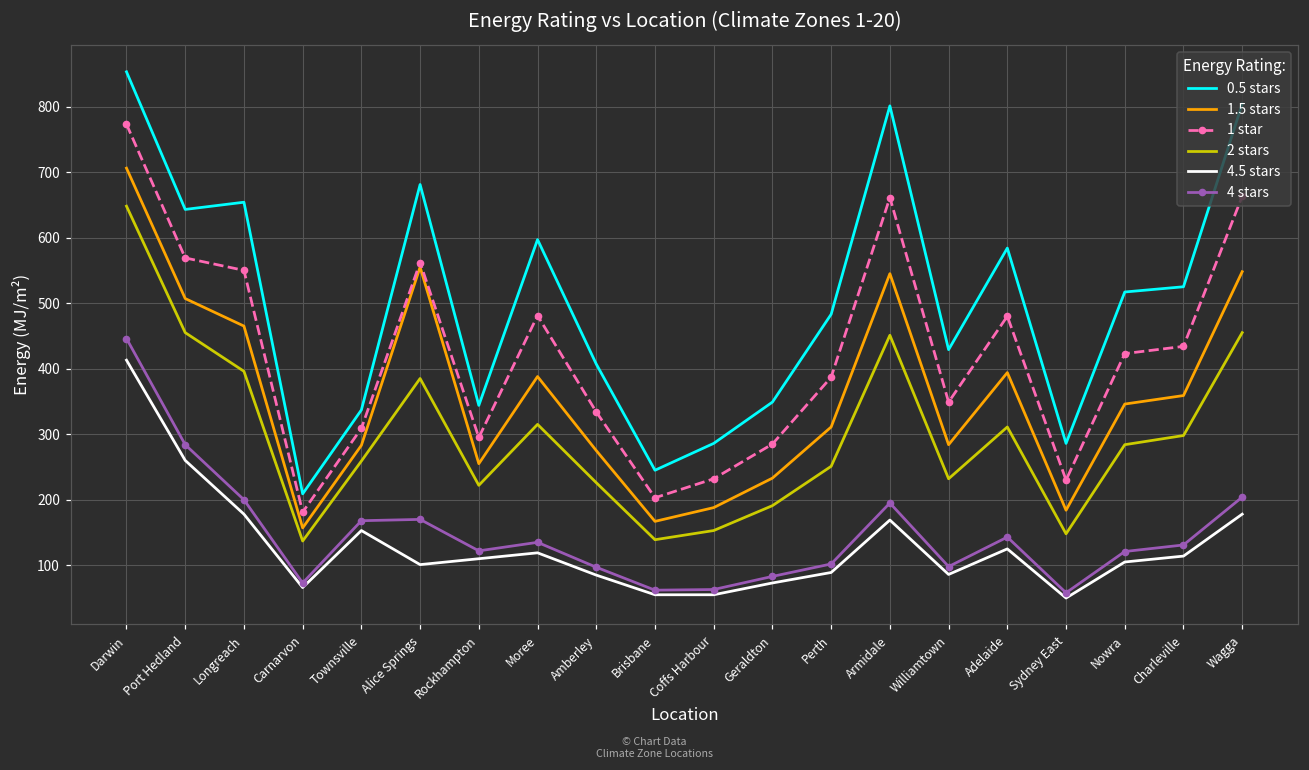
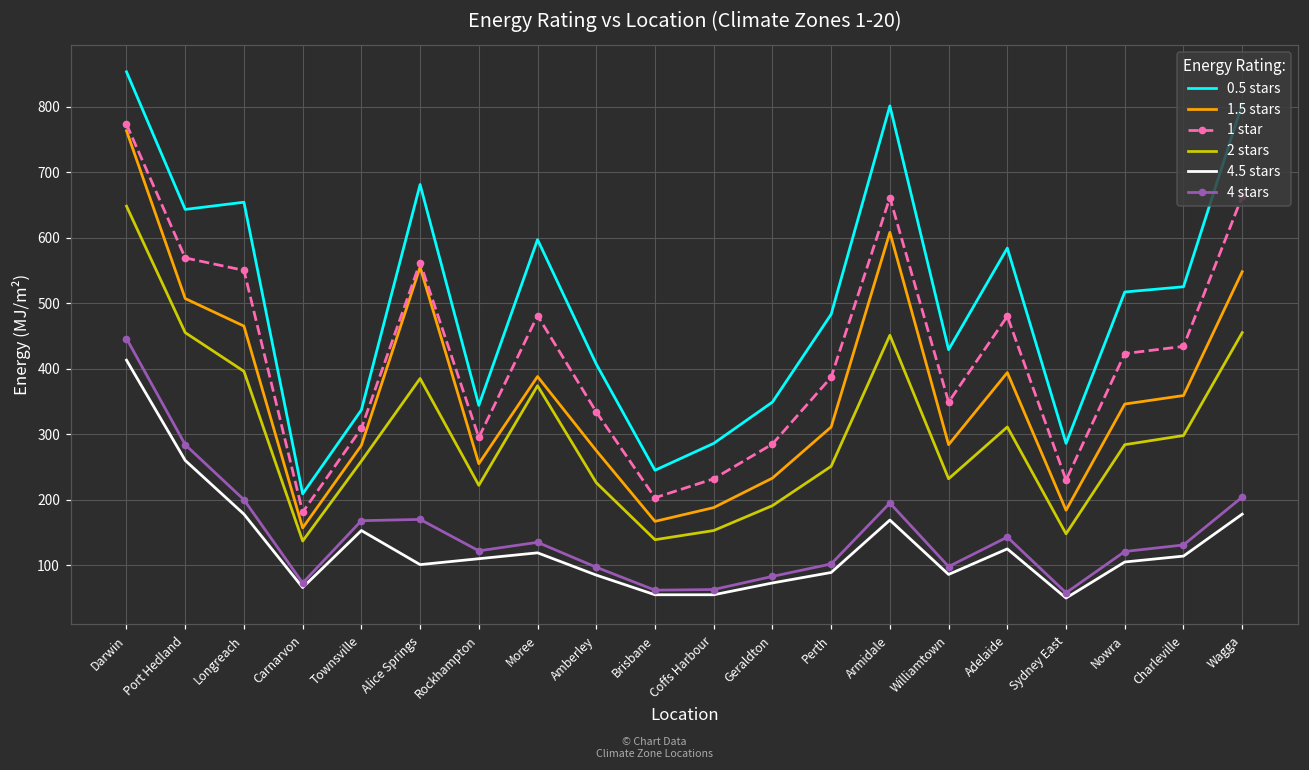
  {
    "0.5 stars": {
      "Darwin": 850,
      "Port Hedland": 640,
      "Longreach": 650,
      "Carnarvon": 210,
      "Townsville": 340,
      "Alice Springs": 680,
      "Rockhampton": 340,
      "Moree": 600,
      "Amberley": 410,
      "Brisbane": 250,
      "Coffs Harbour": 290,
      "Geraldton": 350,
      "Perth": 480,
      "Armidale": 800,
      "Williamtown": 430,
      "Adelaide": 580,
      "Sydney East": 290,
      "Nowra": 520,
      "Charleville": 530
    },
    "1.5 stars": {
-     "Darwin": 710,
+     "Darwin": 760,
      "Port Hedland": 510,
      "Longreach": 470,
      "Carnarvon": 160,
      "Townsville": 280,
      "Alice Springs": 560,
      "Rockhampton": 260,
      "Moree": 390,
      "Amberley": 280,
      "Brisbane": 170,
      "Coffs Harbour": 190,
      "Geraldton": 230,
      "Perth": 310,
-     "Armidale": 550,
+     "Armidale": 610,
      "Williamtown": 280,
      "Adelaide": 390,
      "Sydney East": 180,
      "Nowra": 350,
      "Charleville": 360,
      "Wagga": 550
    },
    "1 star": {
      "Darwin": 770,
      "Port Hedland": 570,
      "Longreach": 550,
      "Carnarvon": 180,
      "Townsville": 310,
      "Alice Springs": 560,
      "Rockhampton": 300,
      "Moree": 480,
      "Amberley": 330,
      "Brisbane": 200,
      "Coffs Harbour": 230,
      "Geraldton": 290,
      "Perth": 390,
      "Armidale": 660,
      "Williamtown": 350,
      "Adelaide": 480,
      "Sydney East": 230,
      "Nowra": 420,
      "Charleville": 430
    },
    "2 stars": {
      "Darwin": 650,
      "Port Hedland": 460,
      "Longreach": 400,
      "Carnarvon": 140,
      "Townsville": 260,
      "Alice Springs": 390,
      "Rockhampton": 220,
-     "Moree": 320,
+     "Moree": 370,
      "Amberley": 230,
      "Brisbane": 140,
      "Coffs Harbour": 150,
      "Geraldton": 190,
      "Perth": 250,
      "Armidale": 450,
      "Williamtown": 230,
      "Adelaide": 310,
      "Sydney East": 150,
      "Nowra": 280,
      "Charleville": 300,
      "Wagga": 460
    },
    "4.5 stars": {
      "Darwin": 410,
      "Port Hedland": 260,
      "Longreach": 180,
      "Carnarvon": 70,
      "Townsville": 150,
      "Alice Springs": 100,
      "Rockhampton": 110,
      "Moree": 120,
      "Amberley": 90,
      "Brisbane": 60,
      "Coffs Harbour": 60,
      "Geraldton": 70,
      "Perth": 90,
      "Armidale": 170,
      "Williamtown": 90,
      "Adelaide": 130,
      "Sydney East": 50,
      "Nowra": 110,
      "Charleville": 110,
      "Wagga": 180
    },
    "4 stars": {
      "Darwin": 450,
      "Port Hedland": 280,
      "Longreach": 200,
      "Carnarvon": 70,
      "Townsville": 170,
      "Alice Springs": 170,
      "Rockhampton": 120,
      "Moree": 140,
      "Amberley": 100,
      "Brisbane": 60,
      "Coffs Harbour": 60,
      "Geraldton": 80,
      "Perth": 100,
      "Armidale": 200,
      "Williamtown": 100,
      "Adelaide": 140,
      "Sydney East": 60,
      "Nowra": 120,
      "Charleville": 130,
      "Wagga": 200
    }
  }
